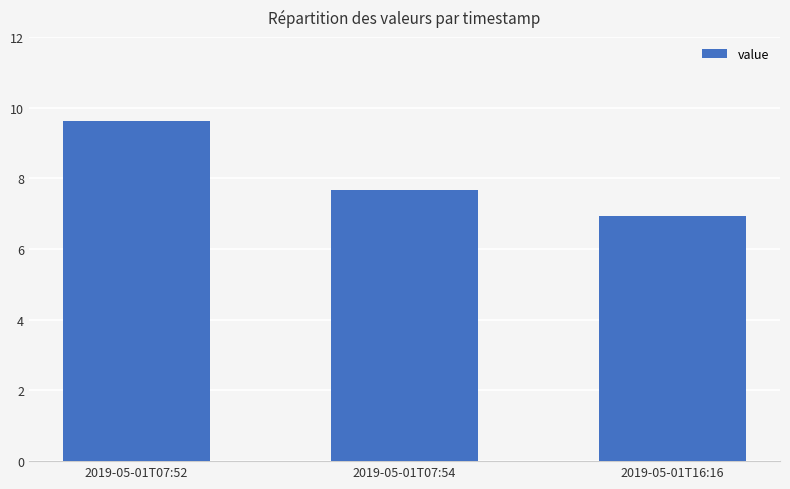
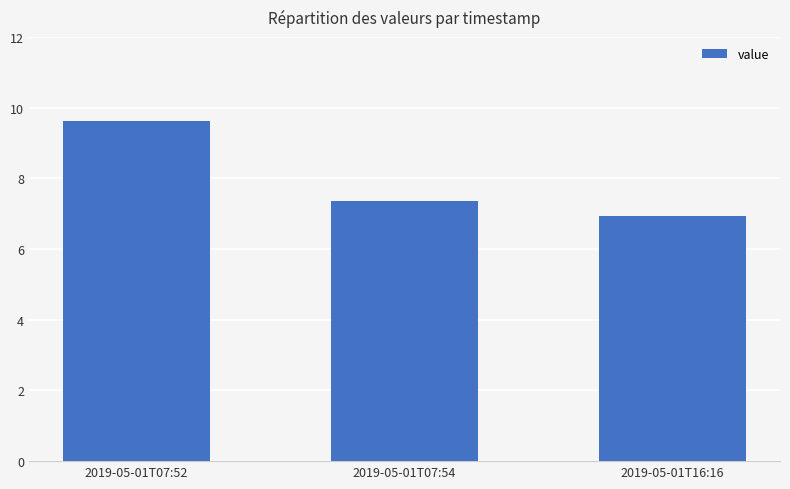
  {
    "2019-05-01T07:52": 9.6,
-   "2019-05-01T07:54": 7.7,
+   "2019-05-01T07:54": 7.4,
    "2019-05-01T16:16": 6.9
  }
